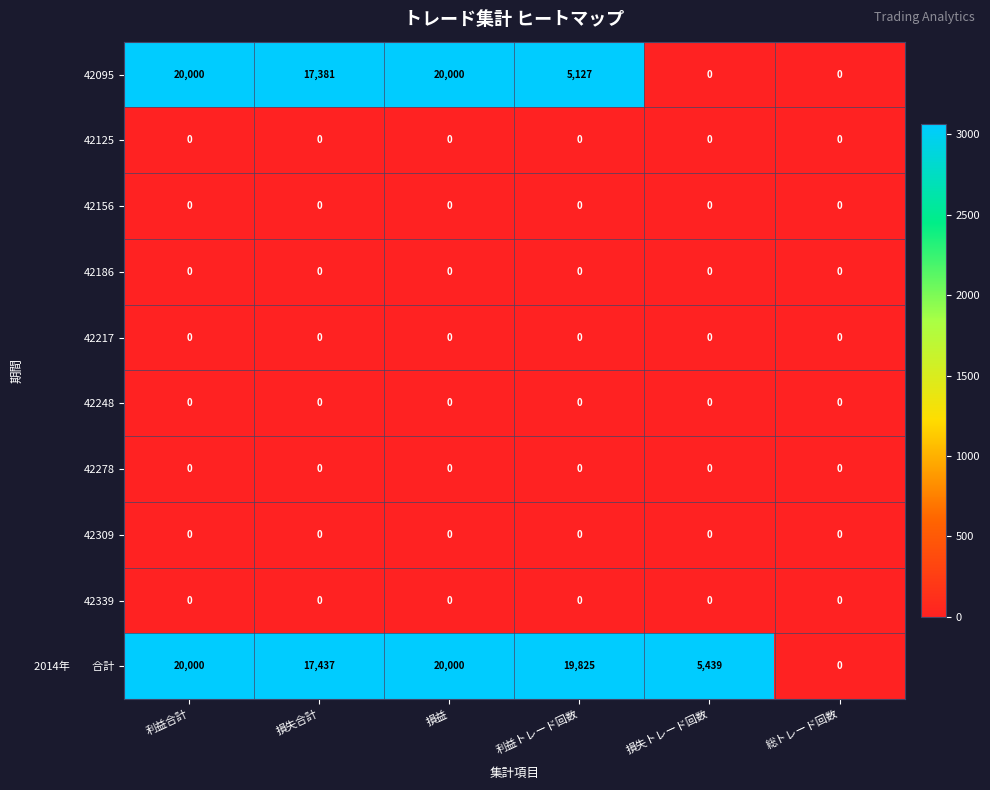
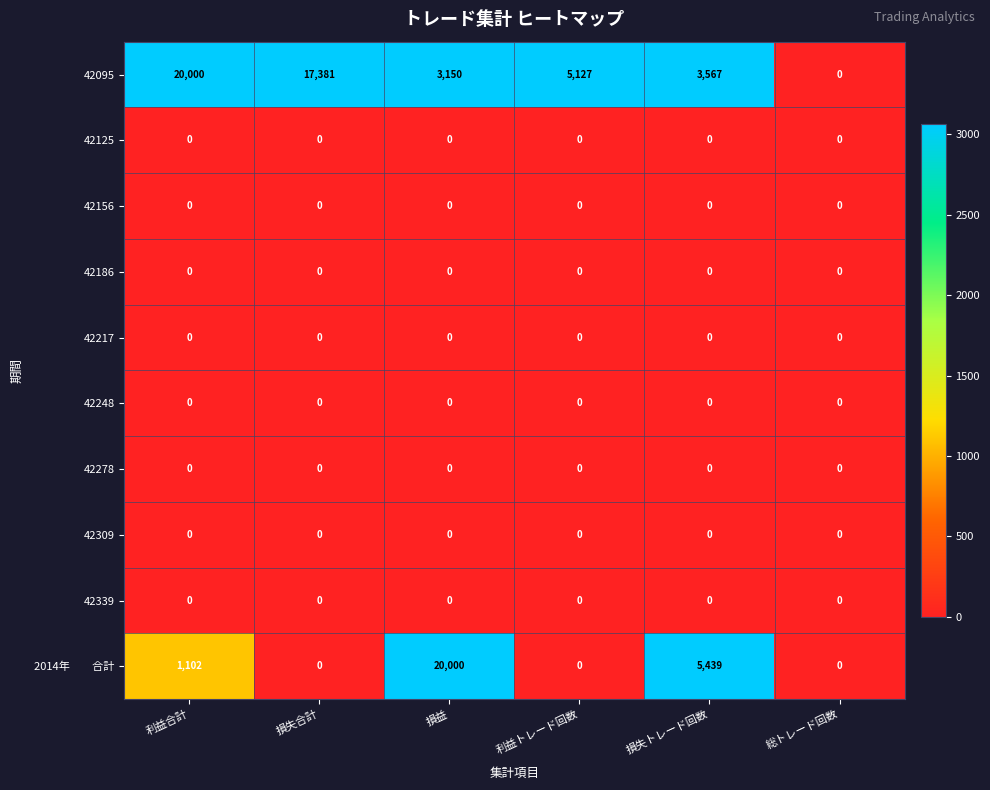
  {
    "42095": {
      "利益合計": "20,000",
      "損失合計": "17,381",
-     "損益": "20,000",
+     "損益": "3,150",
      "利益トレード回数": "5,127",
-     "損失トレード回数": "0",
+     "損失トレード回数": "3,567",
      "総トレード回数": "0"
    },
    "42125": {
      "利益合計": "0",
      "損失合計": "0",
      "損益": "0",
      "利益トレード回数": "0",
      "損失トレード回数": "0",
      "総トレード回数": "0"
    },
    "42156": {
      "利益合計": "0",
      "損失合計": "0",
      "損益": "0",
      "利益トレード回数": "0",
      "損失トレード回数": "0",
      "総トレード回数": "0"
    },
    "42186": {
      "利益合計": "0",
      "損失合計": "0",
      "損益": "0",
      "利益トレード回数": "0",
      "損失トレード回数": "0",
      "総トレード回数": "0"
    },
    "42217": {
      "利益合計": "0",
      "損失合計": "0",
      "損益": "0",
      "利益トレード回数": "0",
      "損失トレード回数": "0",
      "総トレード回数": "0"
    },
    "42248": {
      "利益合計": "0",
      "損失合計": "0",
      "損益": "0",
      "利益トレード回数": "0",
      "損失トレード回数": "0",
      "総トレード回数": "0"
    },
    "42278": {
      "利益合計": "0",
      "損失合計": "0",
      "損益": "0",
      "利益トレード回数": "0",
      "損失トレード回数": "0",
      "総トレード回数": "0"
    },
    "42309": {
      "利益合計": "0",
      "損失合計": "0",
      "損益": "0",
      "利益トレード回数": "0",
      "損失トレード回数": "0",
      "総トレード回数": "0"
    },
    "42339": {
      "利益合計": "0",
      "損失合計": "0",
      "損益": "0",
      "利益トレード回数": "0",
      "損失トレード回数": "0",
      "総トレード回数": "0"
    },
    "2014年 合計": {
-     "利益合計": "20,000",
-     "損失合計": "17,437",
+     "利益合計": "1,102",
+     "損失合計": "0",
      "損益": "20,000",
-     "利益トレード回数": "19,825",
+     "利益トレード回数": "0",
      "損失トレード回数": "5,439",
      "総トレード回数": "0"
    }
  }
